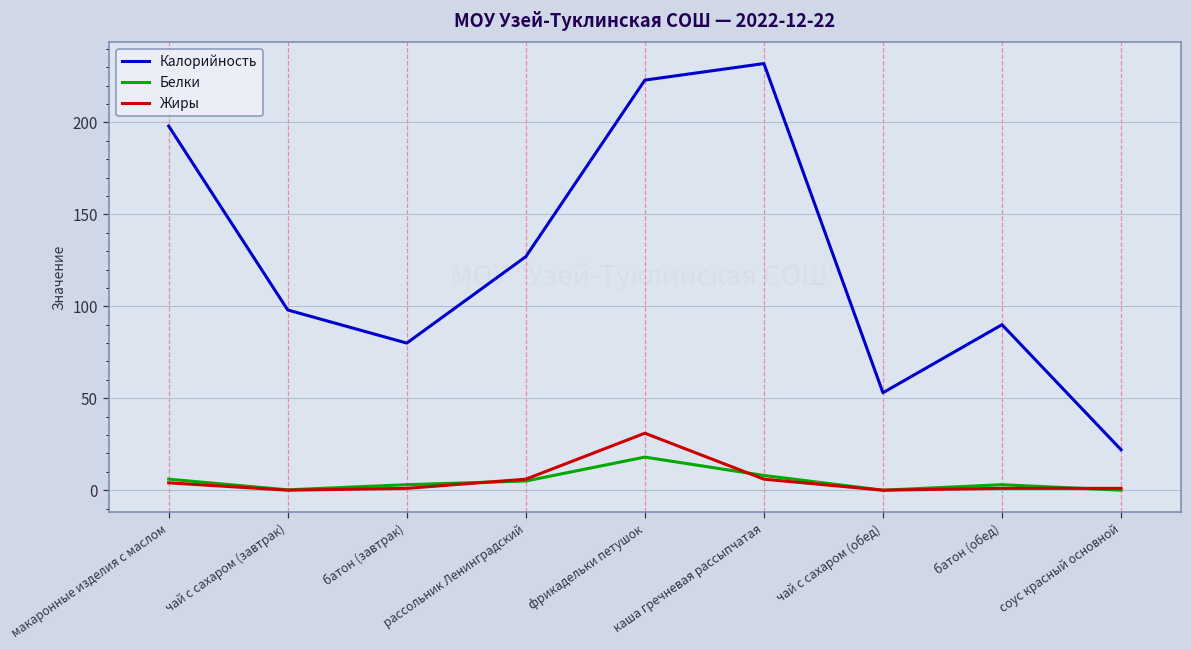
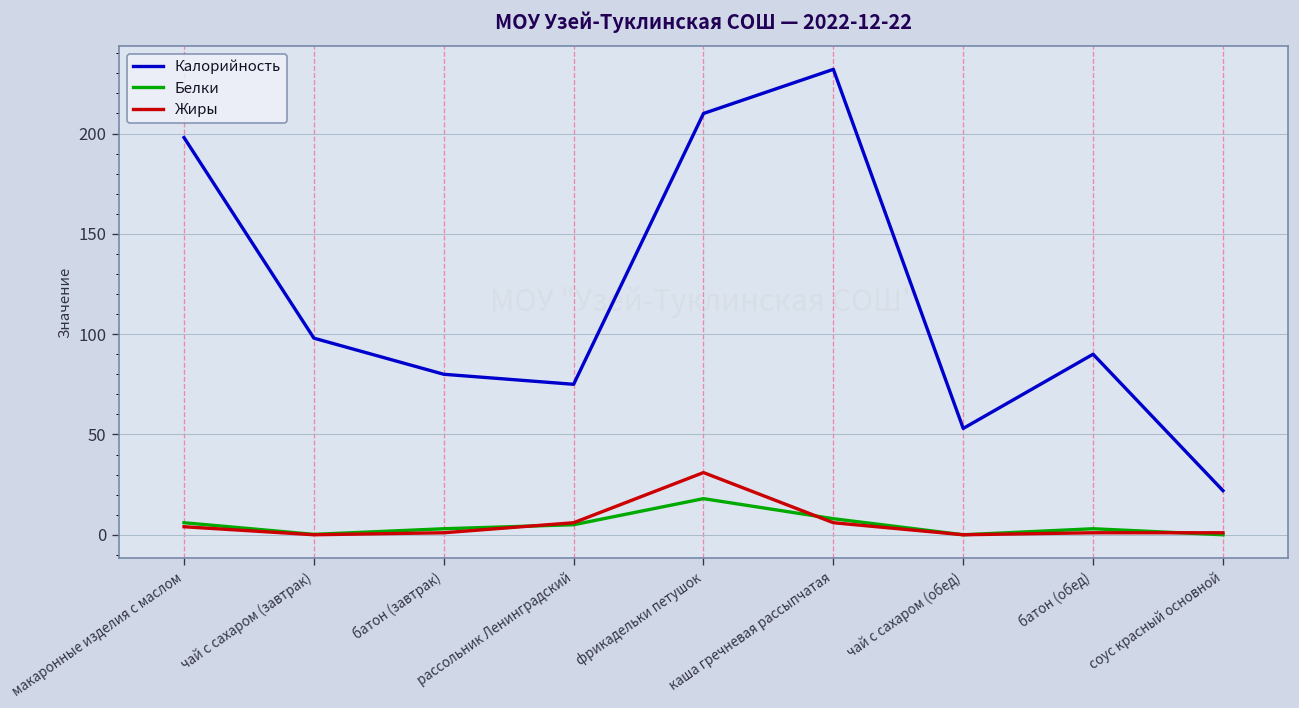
  {
    "Калорийность": {
      "макаронные изделия с маслом": 198,
      "чай с сахаром (завтрак)": 98,
      "батон (завтрак)": 80,
-     "рассольник Ленинградский": 127,
-     "фрикадельки петушок": 223,
+     "рассольник Ленинградский": 75,
+     "фрикадельки петушок": 210,
      "каша гречневая рассыпчатая": 232,
      "чай с сахаром (обед)": 53,
      "батон (обед)": 90,
      "соус красный основной": 22
    },
    "Белки": {
      "макаронные изделия с маслом": 6,
      "батон (завтрак)": 3,
      "фрикадельки петушок": 18,
      "каша гречневая рассыпчатая": 8,
      "батон (обед)": 3
    },
    "Жиры": {
      "макаронные изделия с маслом": 4,
      "батон (завтрак)": 1,
      "фрикадельки петушок": 31,
      "каша гречневая рассыпчатая": 6,
      "батон (обед)": 1
    }
  }
